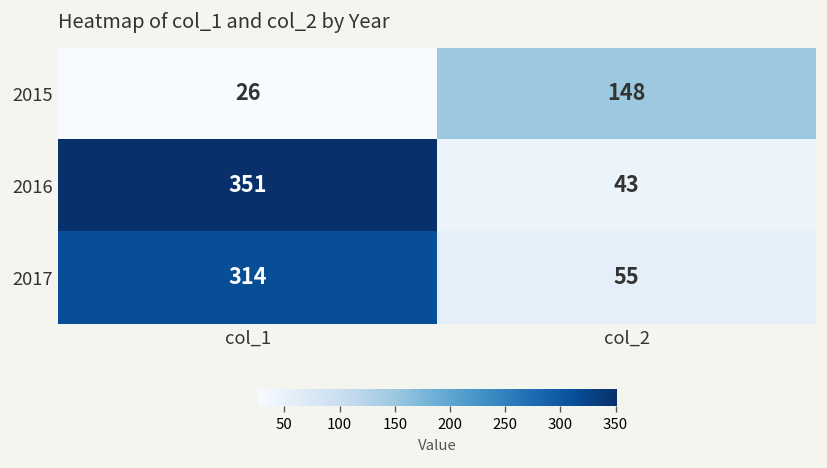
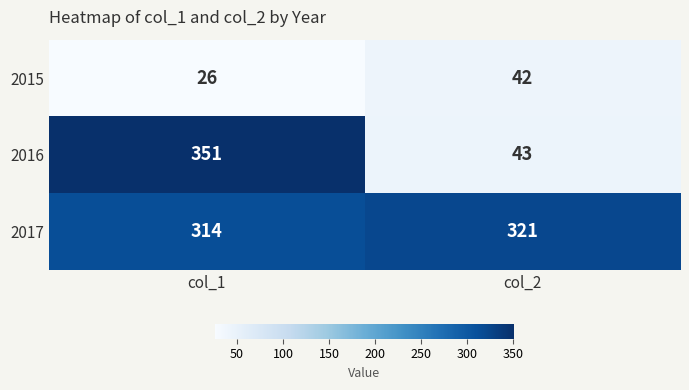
  {
    "2015": {
      "col_1": 26,
-     "col_2": 148
+     "col_2": 42
    },
    "2016": {
      "col_1": 351,
      "col_2": 43
    },
    "2017": {
      "col_1": 314,
-     "col_2": 55
+     "col_2": 321
    }
  }
